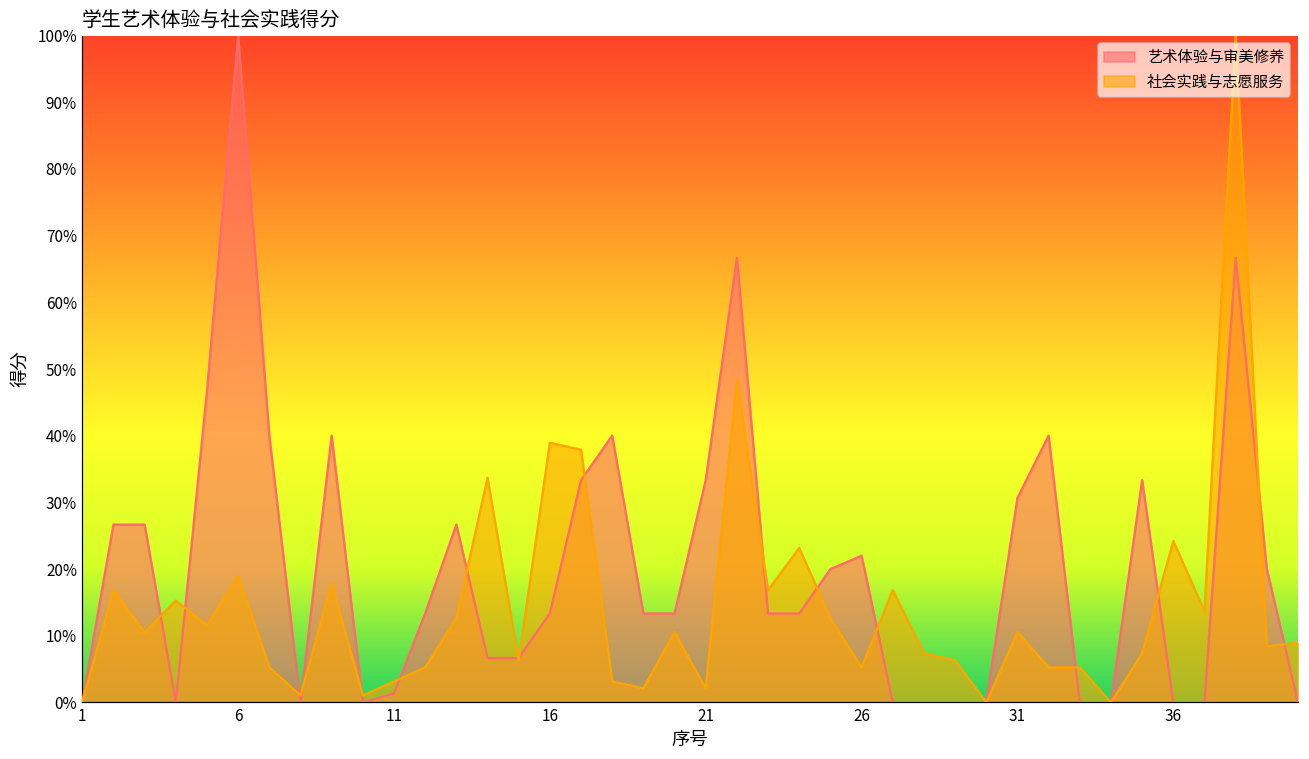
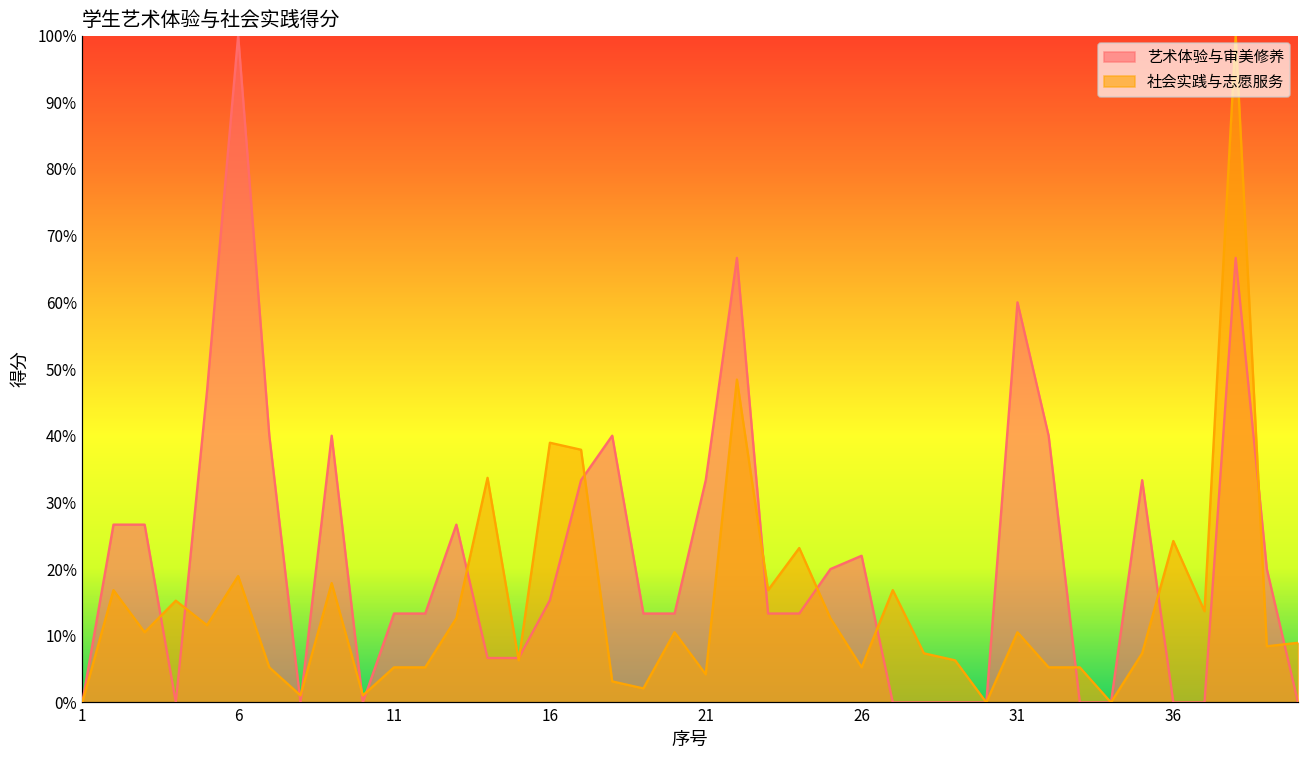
  {
    "艺术体验与审美修养": {
      "6": "100%",
-     "11": "1%",
-     "16": "13%",
+     "11": "13%",
+     "16": "15%",
      "21": "33%",
      "26": "22%",
-     "31": "31%",
+     "31": "60%",
      "36": "0%"
    },
    "社会实践与志愿服务": {
      "6": "19%",
-     "11": "3%",
+     "11": "5%",
      "16": "39%",
-     "21": "2%",
+     "21": "4%",
      "26": "5%",
      "31": "11%",
      "36": "24%"
    }
  }
